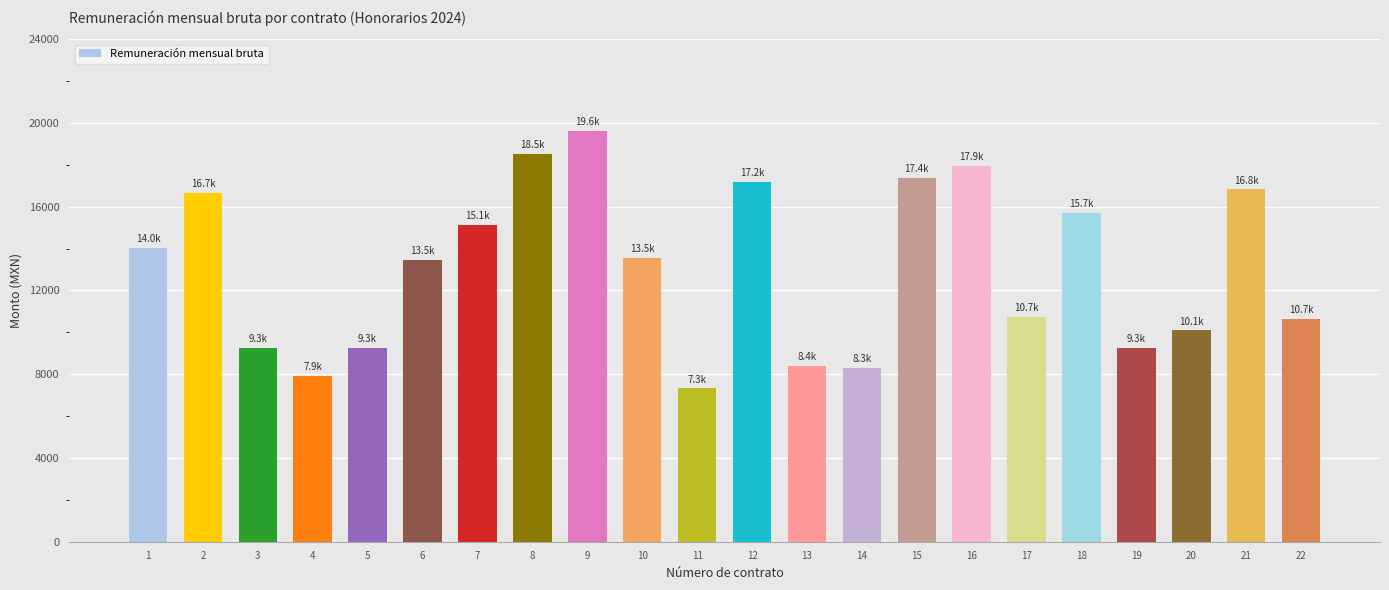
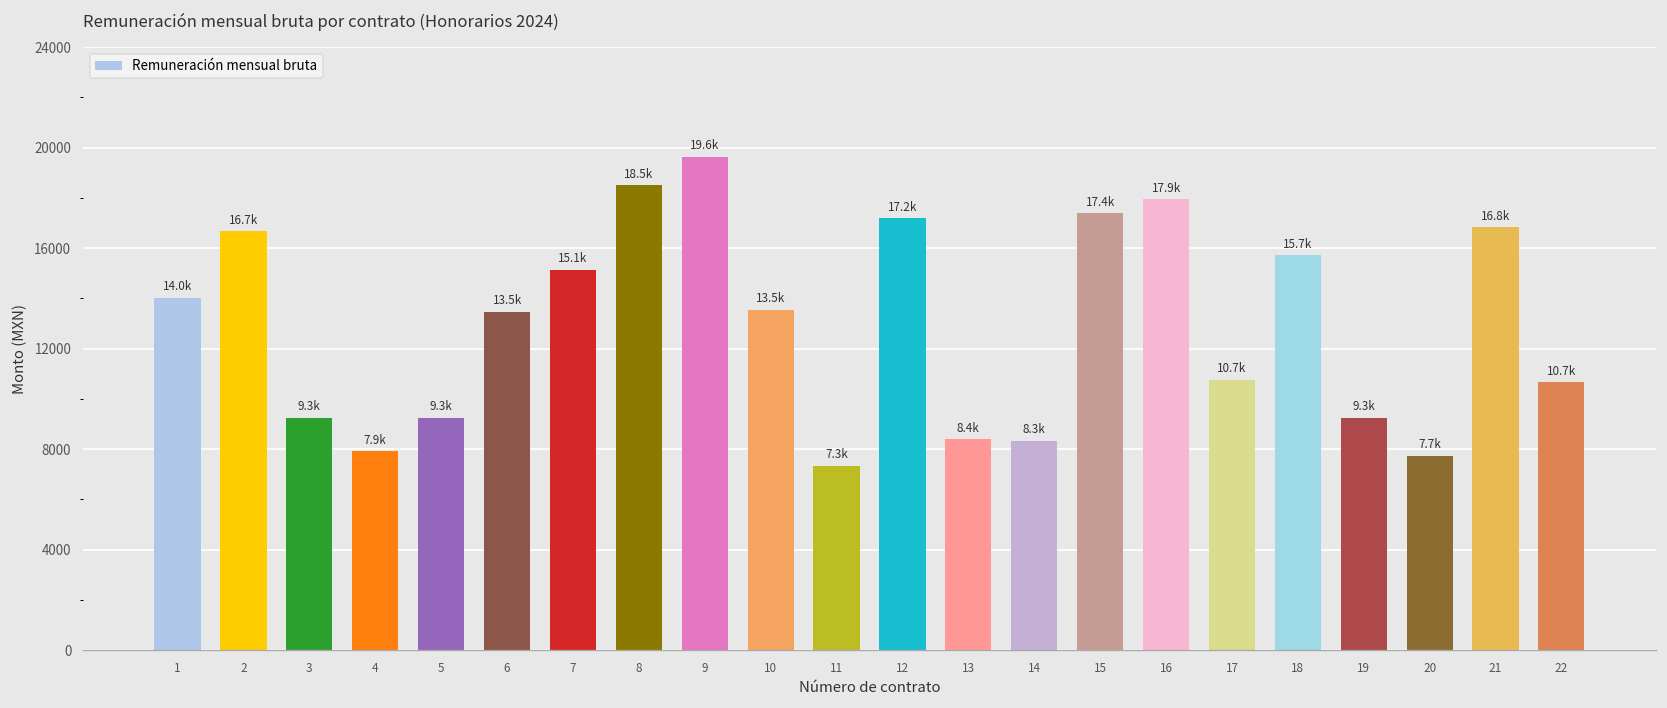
  {
    "1": "14.0k",
    "2": "16.7k",
    "3": "9.3k",
    "4": "7.9k",
    "5": "9.3k",
    "6": "13.5k",
    "7": "15.1k",
    "8": "18.5k",
    "9": "19.6k",
    "10": "13.5k",
    "11": "7.3k",
    "12": "17.2k",
    "13": "8.4k",
    "14": "8.3k",
    "15": "17.4k",
    "16": "17.9k",
    "17": "10.7k",
    "18": "15.7k",
    "19": "9.3k",
-   "20": "10.1k",
+   "20": "7.7k",
    "21": "16.8k",
    "22": "10.7k"
  }
